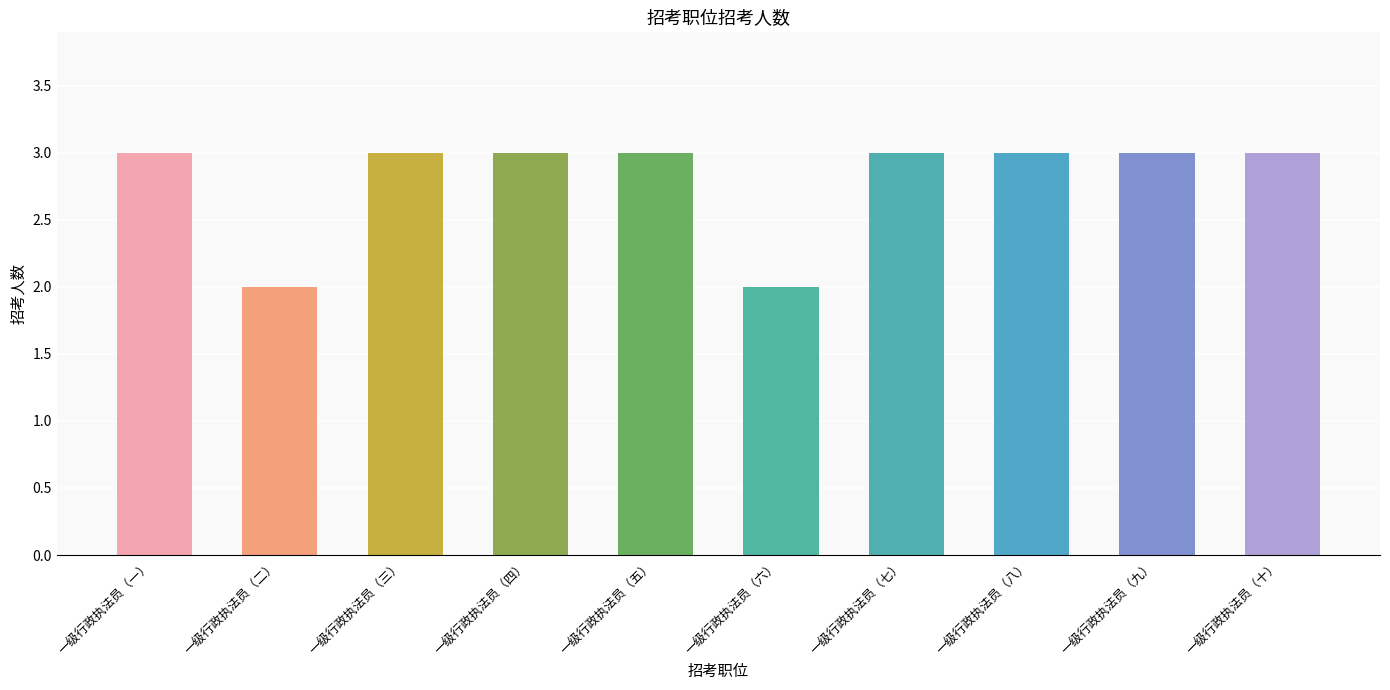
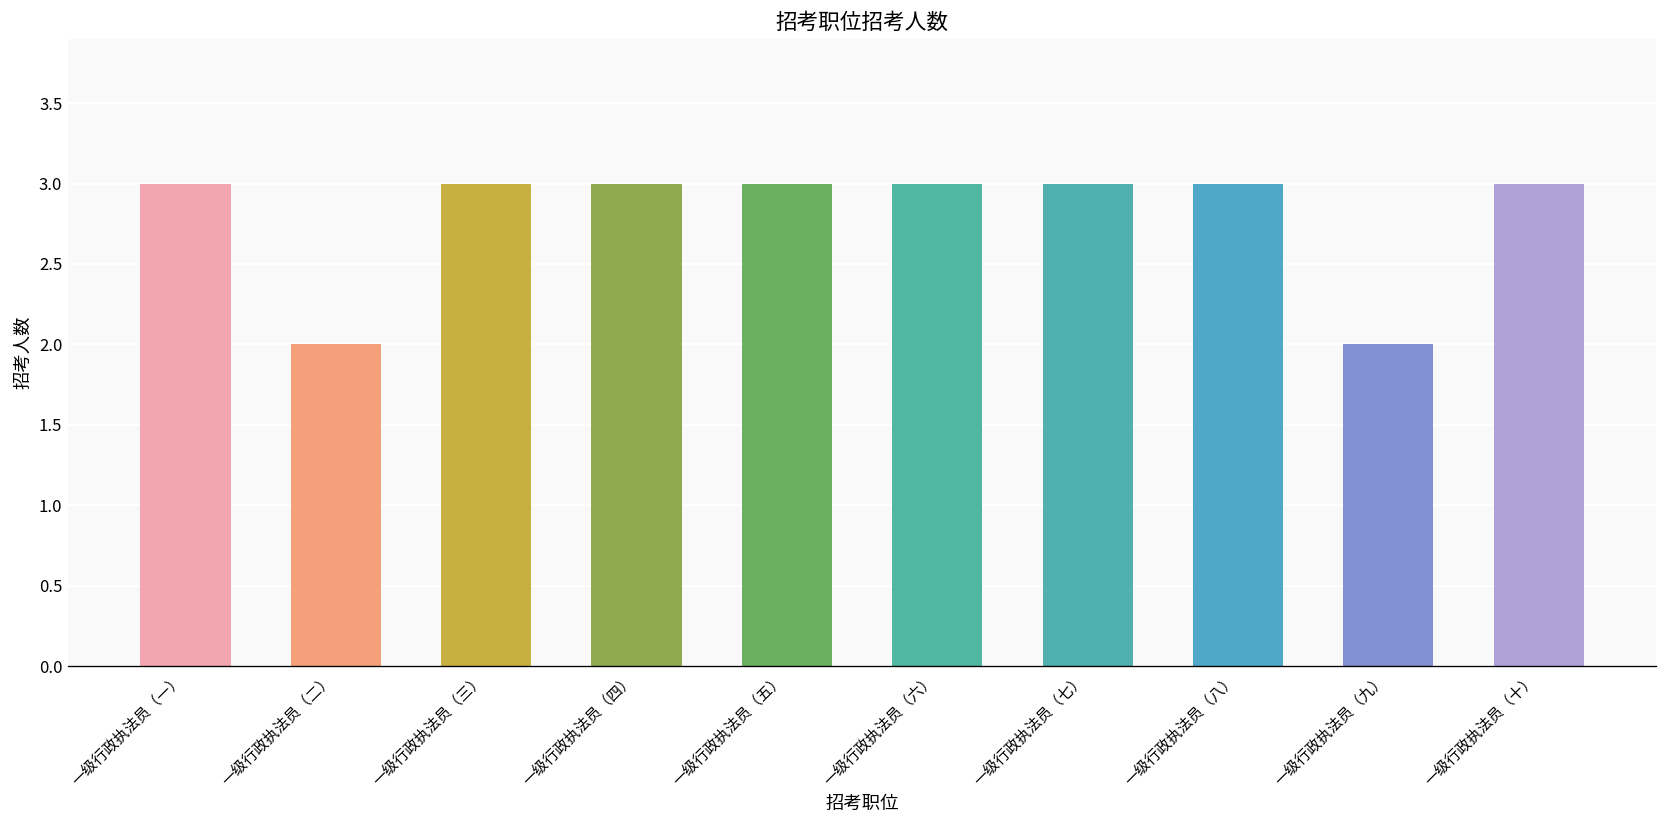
  {
    "一级行政执法员（一）": 3,
    "一级行政执法员（二）": 2,
    "一级行政执法员（三）": 3,
    "一级行政执法员（四）": 3,
    "一级行政执法员（五）": 3,
-   "一级行政执法员（六）": 2,
+   "一级行政执法员（六）": 3,
    "一级行政执法员（七）": 3,
    "一级行政执法员（八）": 3,
-   "一级行政执法员（九）": 3,
+   "一级行政执法员（九）": 2,
    "一级行政执法员（十）": 3
  }
